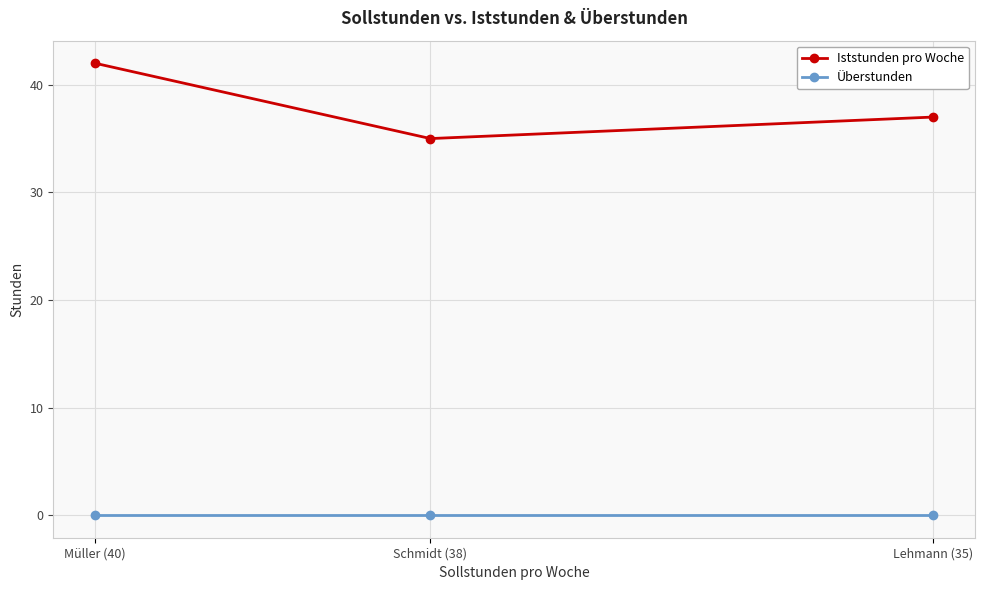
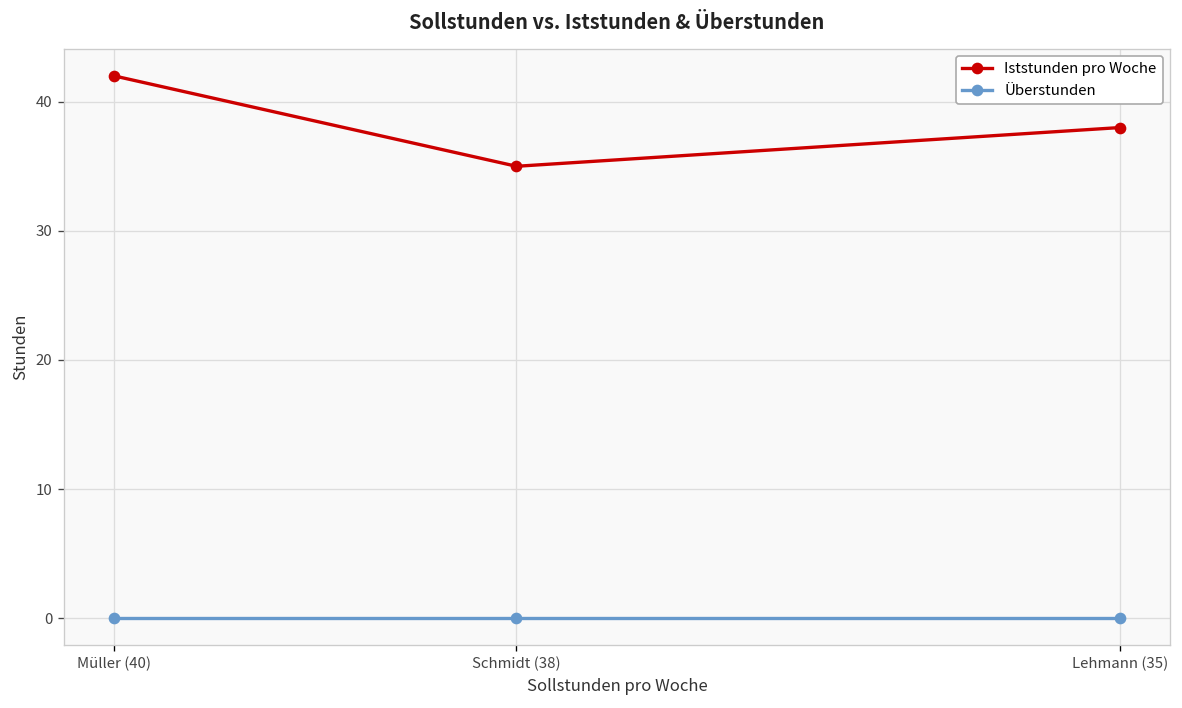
  {
    "Iststunden pro Woche": {
      "Müller (40)": 42,
      "Schmidt (38)": 35,
-     "Lehmann (35)": 37
+     "Lehmann (35)": 38
    },
    "Überstunden": {
      "Müller (40)": 0,
      "Schmidt (38)": 0,
      "Lehmann (35)": 0
    }
  }
